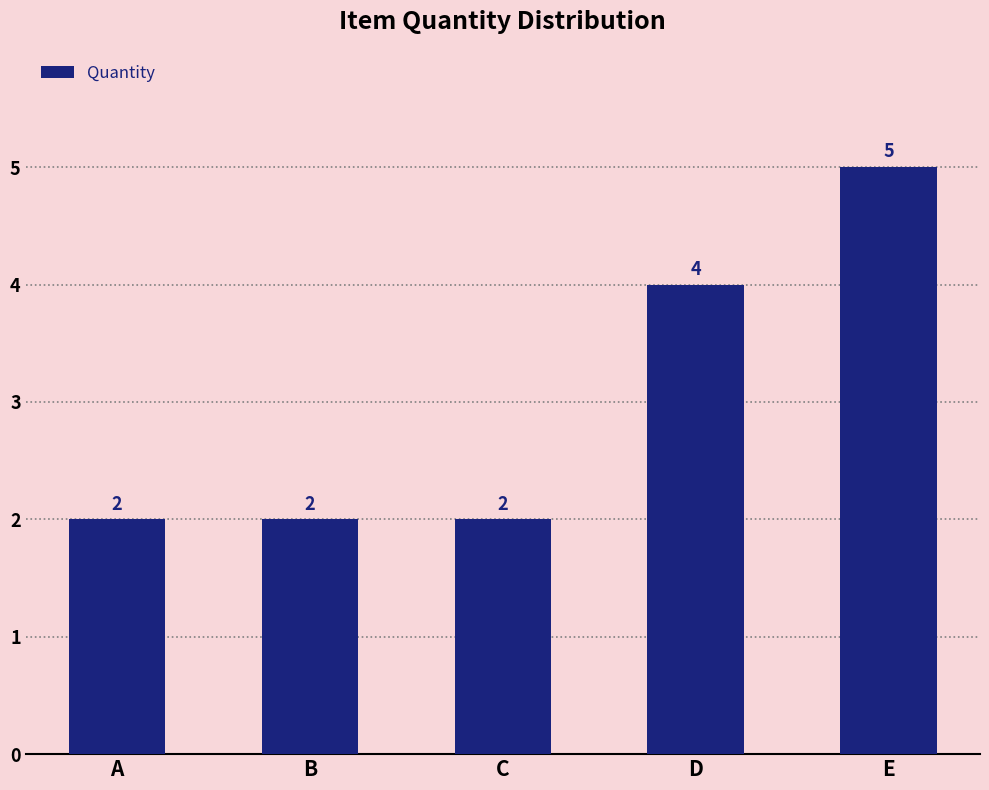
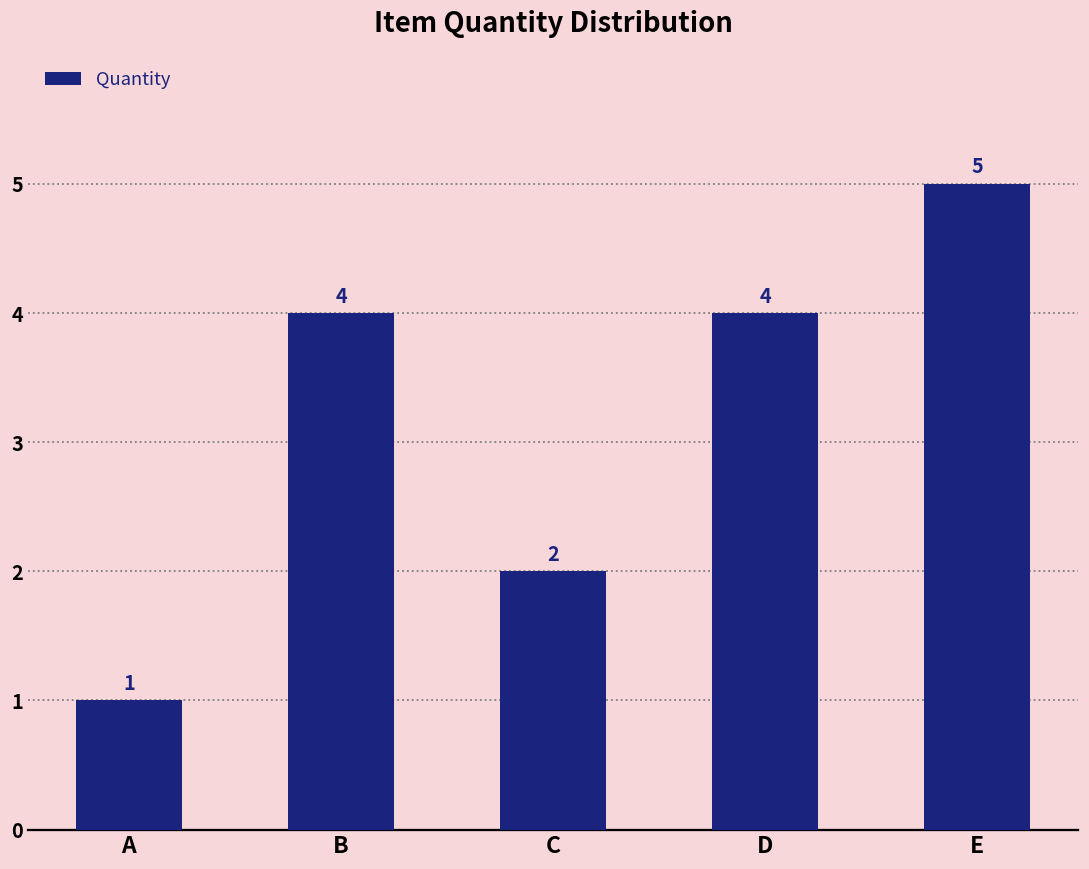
  {
-   "A": 2,
-   "B": 2,
+   "A": 1,
+   "B": 4,
    "C": 2,
    "D": 4,
    "E": 5
  }
